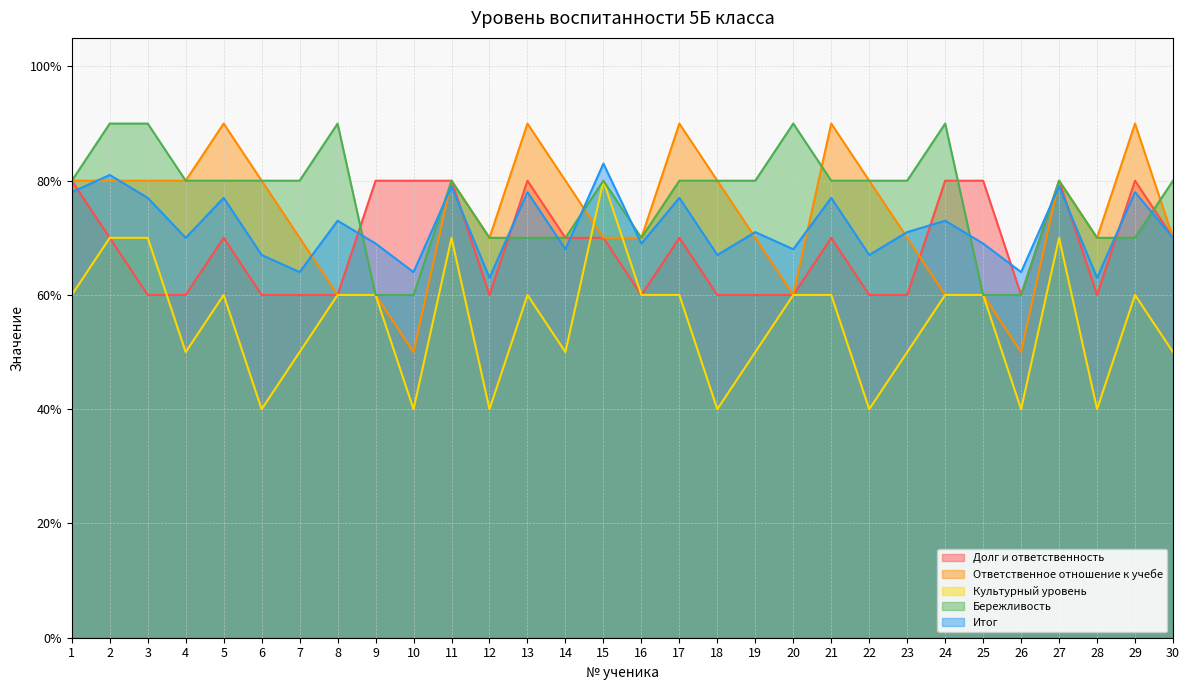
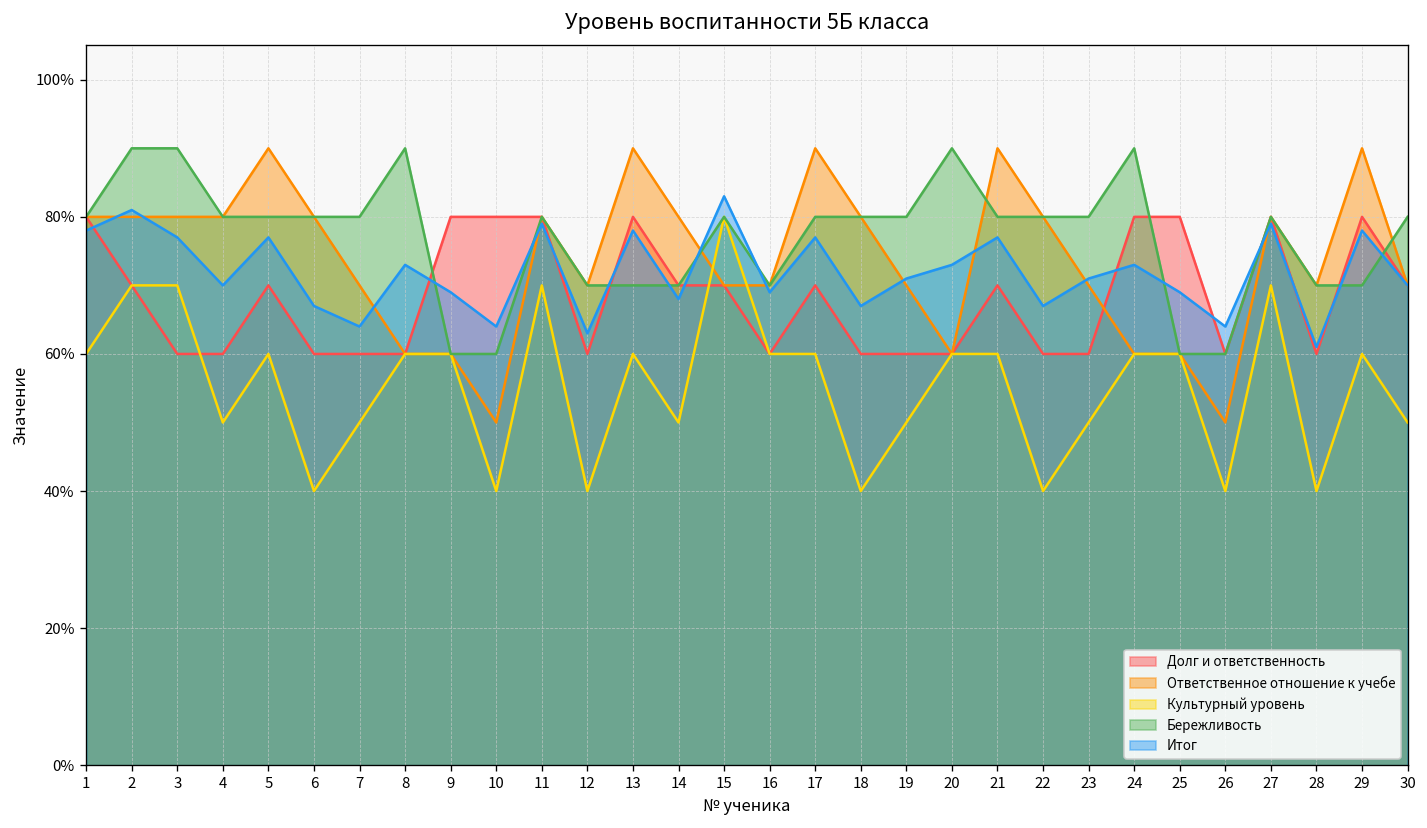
  {
    "Долг и ответственность": {
      "3": "60%",
      "4": "60%",
      "5": "70%",
      "6": "60%",
      "7": "60%",
      "9": "80%",
      "10": "80%",
      "12": "60%",
      "13": "80%",
      "17": "70%",
      "18": "60%",
      "19": "60%",
      "21": "70%",
      "22": "60%",
      "23": "60%",
      "24": "80%",
      "25": "80%",
      "28": "60%",
      "29": "80%"
    },
    "Бережливость": {
      "2": "90%",
      "3": "90%",
      "5": "80%",
      "7": "80%",
      "8": "90%",
      "10": "60%",
      "13": "70%",
      "17": "80%",
      "19": "80%",
      "20": "90%",
      "21": "80%",
      "23": "80%",
      "24": "90%",
      "29": "70%",
      "30": "80%"
    },
    "Итог": {
      "1": "78%",
      "2": "81%",
      "3": "77%",
      "4": "70%",
      "5": "77%",
      "6": "67%",
      "7": "64%",
      "8": "73%",
      "9": "69%",
      "10": "64%",
      "11": "79%",
      "12": "63%",
      "13": "78%",
      "14": "68%",
      "15": "83%",
      "16": "69%",
      "17": "77%",
      "18": "67%",
      "19": "71%",
-     "20": "68%",
+     "20": "73%",
      "21": "77%",
      "22": "67%",
      "23": "71%",
      "24": "73%",
      "25": "69%",
      "26": "64%",
      "27": "79%",
-     "28": "63%",
+     "28": "61%",
      "29": "78%"
    }
  }
